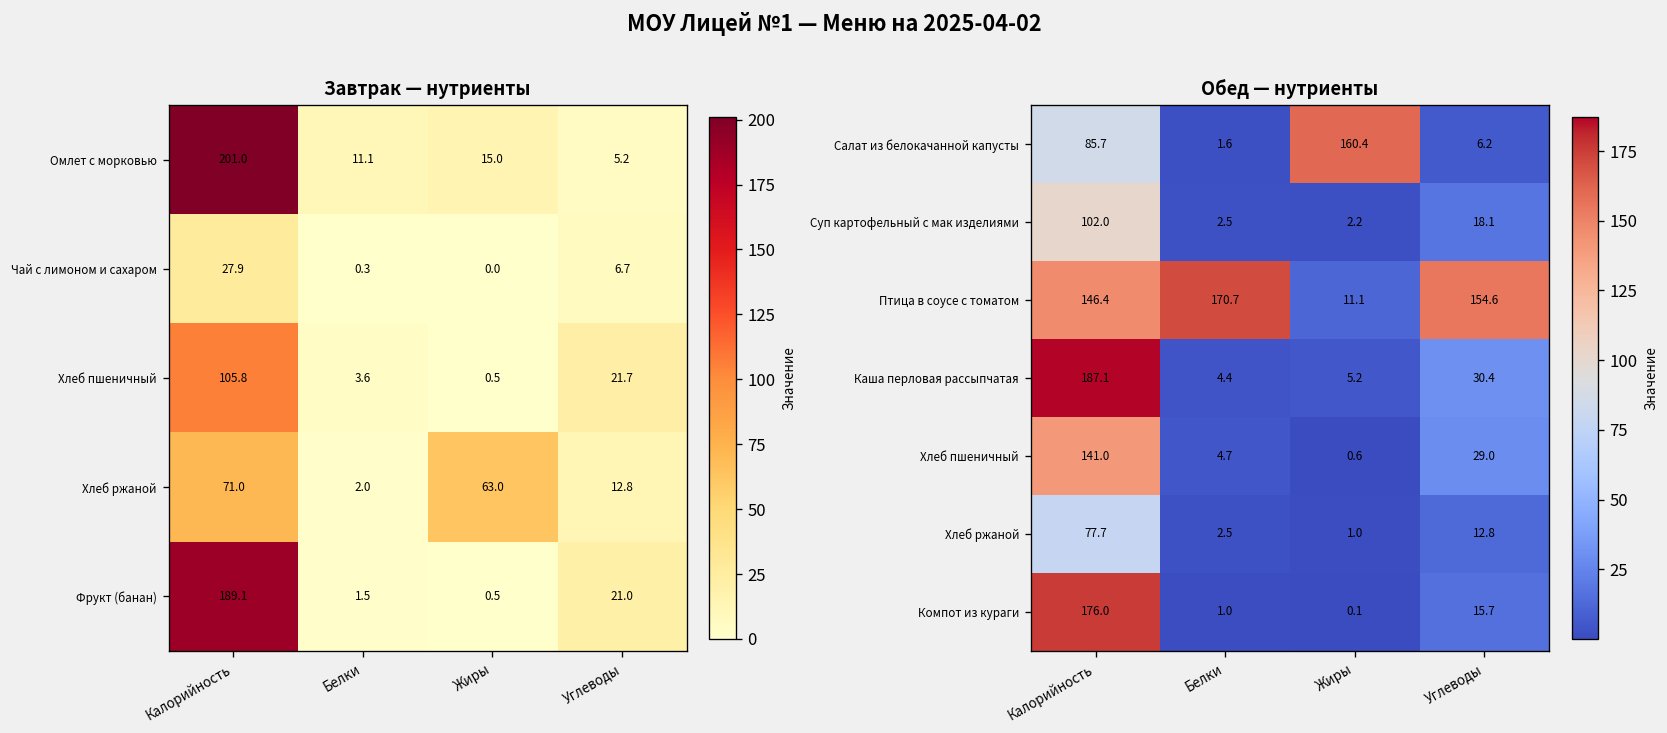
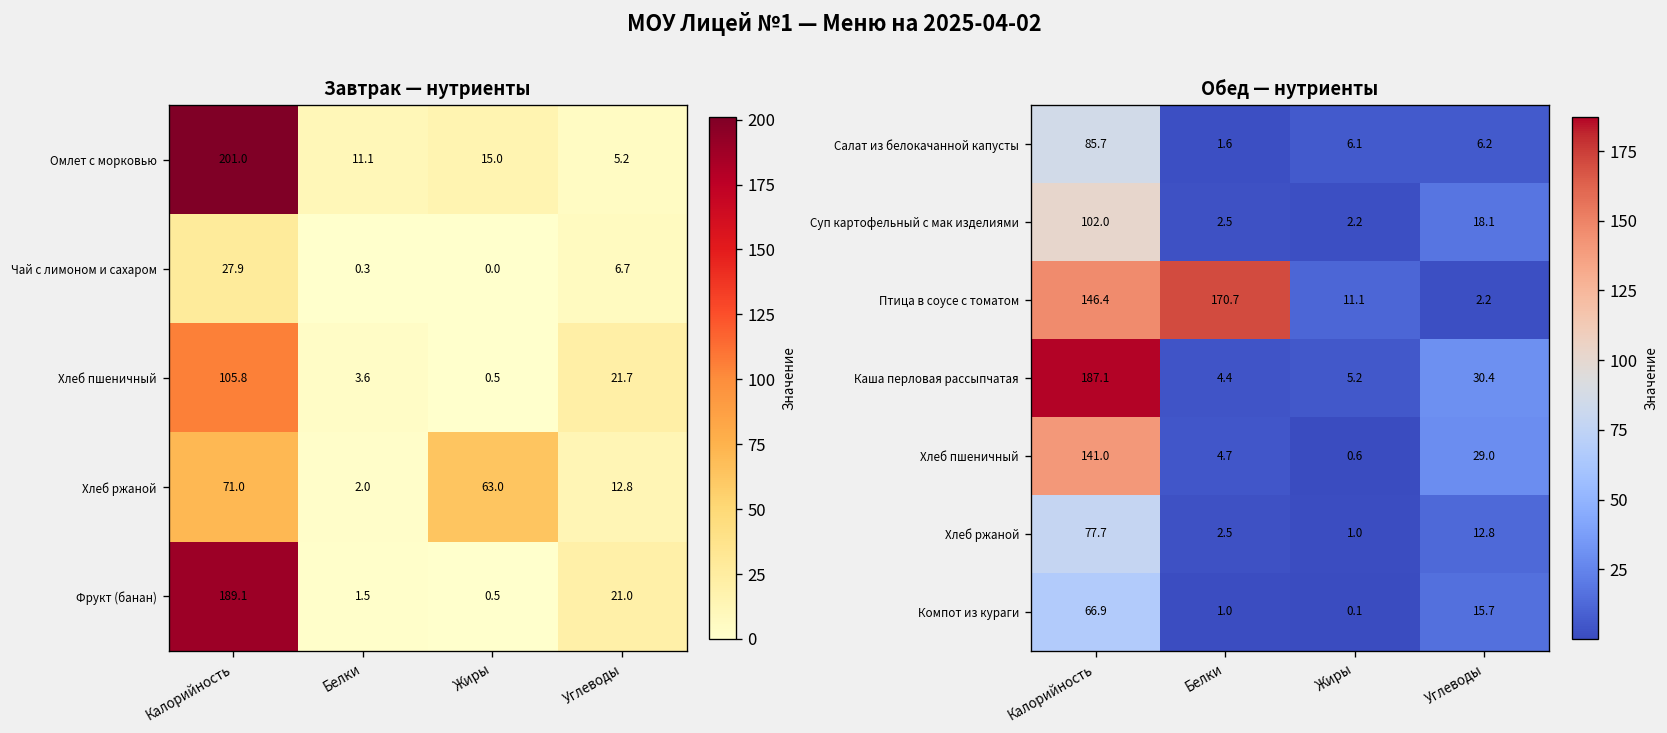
  {
    "Завтрак — нутриенты": {
      "Омлет с морковью": {
        "Калорийность": 201.0,
        "Белки": 11.1,
        "Жиры": 15.0,
        "Углеводы": 5.2
      },
      "Чай с лимоном и сахаром": {
        "Калорийность": 27.9,
        "Белки": 0.3,
        "Жиры": 0.0,
        "Углеводы": 6.7
      },
      "Хлеб пшеничный": {
        "Калорийность": 105.8,
        "Белки": 3.6,
        "Жиры": 0.5,
        "Углеводы": 21.7
      },
      "Хлеб ржаной": {
        "Калорийность": 71.0,
        "Белки": 2.0,
        "Жиры": 63.0,
        "Углеводы": 12.8
      },
      "Фрукт (банан)": {
        "Калорийность": 189.1,
        "Белки": 1.5,
        "Жиры": 0.5,
        "Углеводы": 21.0
      }
    },
    "Обед — нутриенты": {
      "Салат из белокачанной капусты": {
        "Калорийность": 85.7,
        "Белки": 1.6,
-       "Жиры": 160.4,
+       "Жиры": 6.1,
        "Углеводы": 6.2
      },
      "Суп картофельный с мак изделиями": {
        "Калорийность": 102.0,
        "Белки": 2.5,
        "Жиры": 2.2,
        "Углеводы": 18.1
      },
      "Птица в соусе c томатом": {
        "Калорийность": 146.4,
        "Белки": 170.7,
        "Жиры": 11.1,
-       "Углеводы": 154.6
+       "Углеводы": 2.2
      },
      "Каша перловая рассыпчатая": {
        "Калорийность": 187.1,
        "Белки": 4.4,
        "Жиры": 5.2,
        "Углеводы": 30.4
      },
      "Хлеб пшеничный": {
        "Калорийность": 141.0,
        "Белки": 4.7,
        "Жиры": 0.6,
        "Углеводы": 29.0
      },
      "Хлеб ржаной": {
        "Калорийность": 77.7,
        "Белки": 2.5,
        "Жиры": 1.0,
        "Углеводы": 12.8
      },
      "Компот из кураги": {
-       "Калорийность": 176.0,
+       "Калорийность": 66.9,
        "Белки": 1.0,
        "Жиры": 0.1,
        "Углеводы": 15.7
      }
    }
  }
